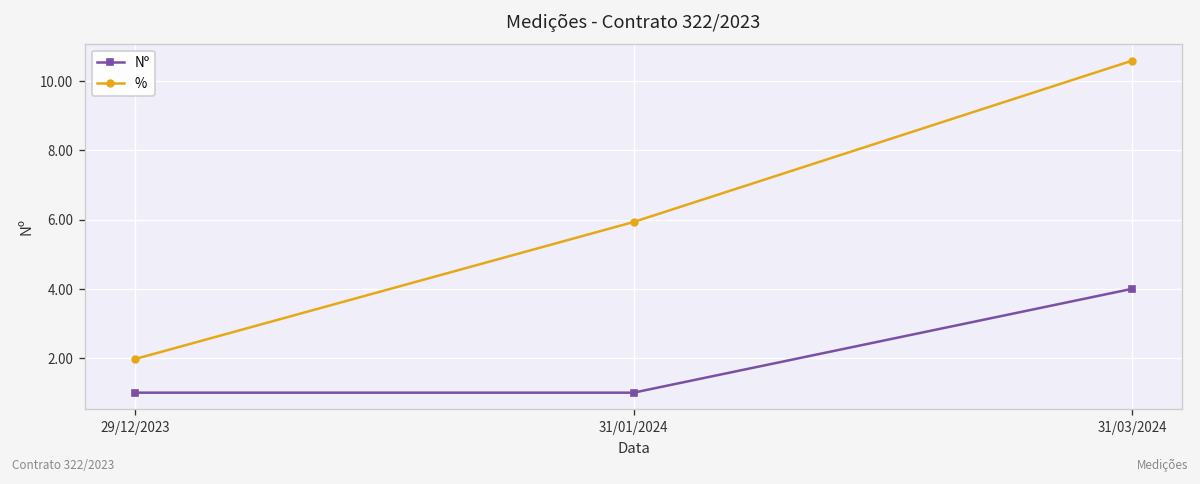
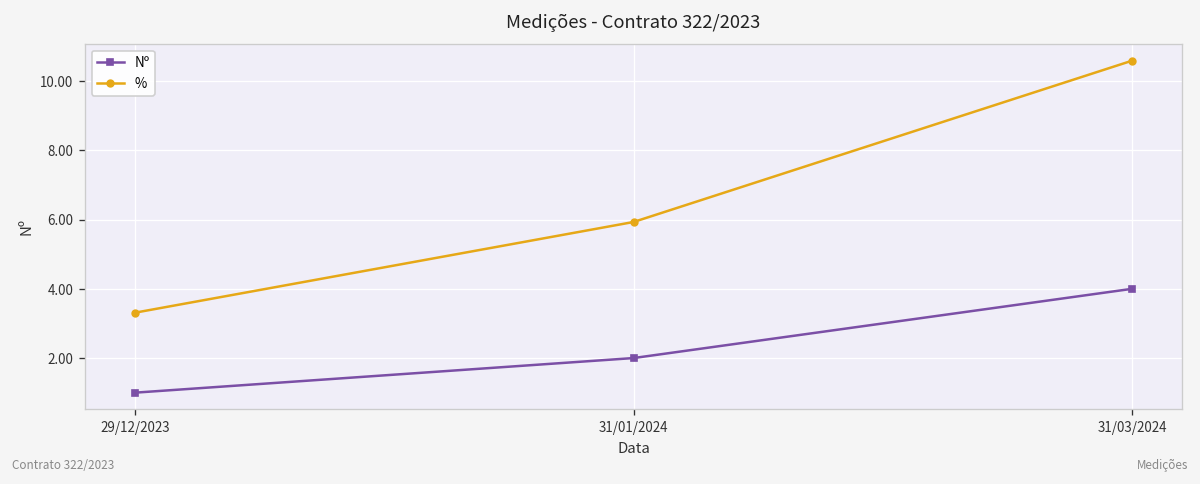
  {
    "Nº": {
      "29/12/2023": 1,
-     "31/01/2024": 1,
+     "31/01/2024": 2,
      "31/03/2024": 4
    },
    "%": {
-     "29/12/2023": 2.0,
+     "29/12/2023": 3.3,
      "31/01/2024": 5.9,
      "31/03/2024": 10.6
    }
  }
